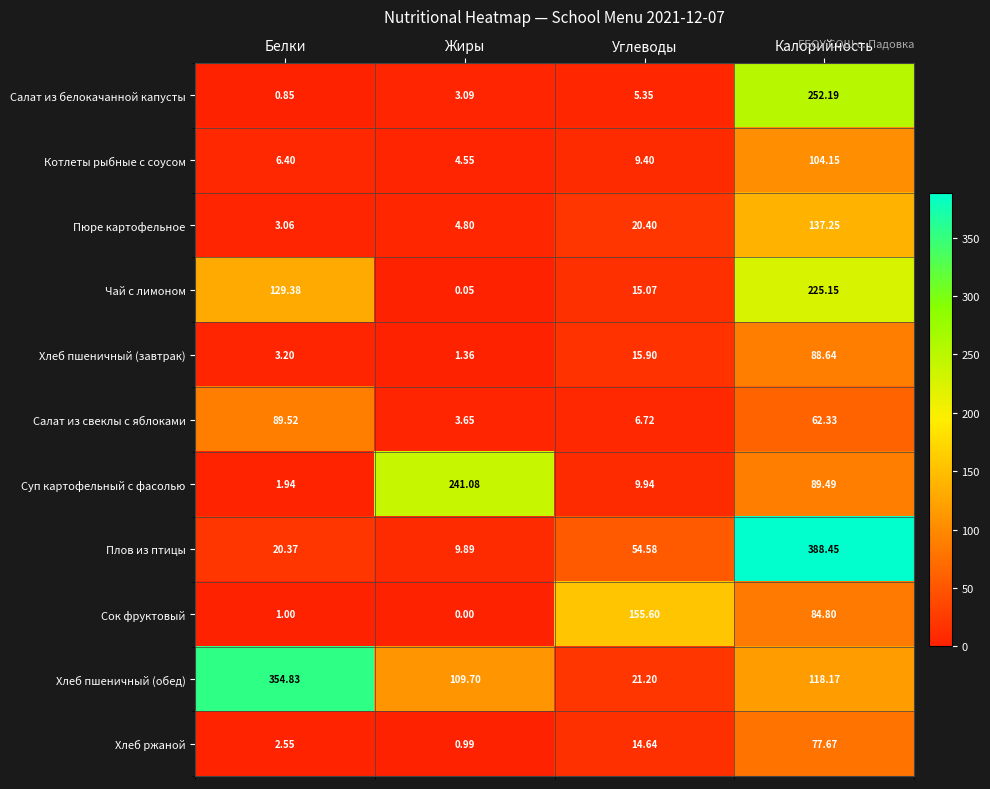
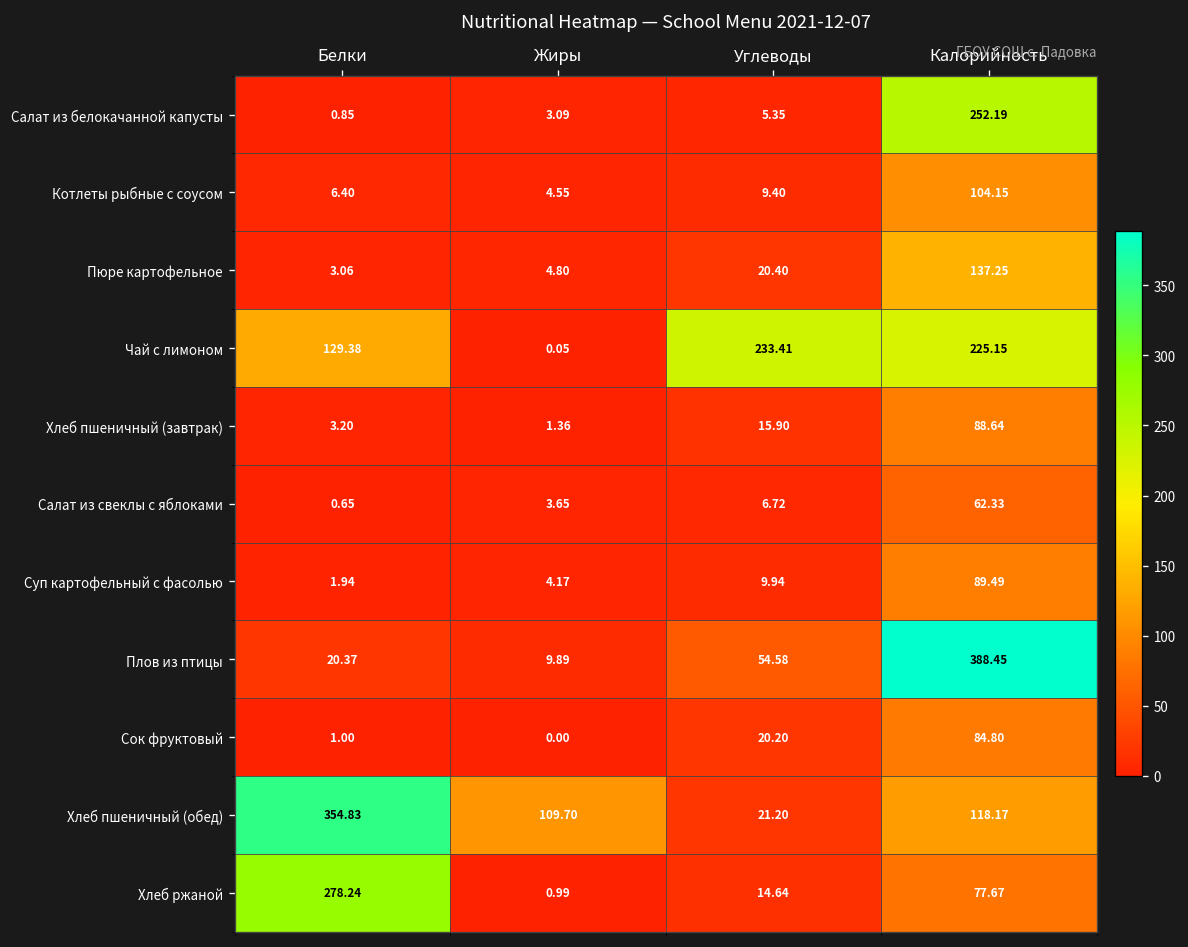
  {
    "Салат из белокачанной капусты": {
      "Белки": 0.85,
      "Жиры": 3.09,
      "Углеводы": 5.35,
      "Калорийность": 252.19
    },
    "Котлеты рыбные с соусом": {
      "Белки": 6.40,
      "Жиры": 4.55,
      "Углеводы": 9.40,
      "Калорийность": 104.15
    },
    "Пюре картофельное": {
      "Белки": 3.06,
      "Жиры": 4.80,
      "Углеводы": 20.40,
      "Калорийность": 137.25
    },
    "Чай с лимоном": {
      "Белки": 129.38,
      "Жиры": 0.05,
-     "Углеводы": 15.07,
+     "Углеводы": 233.41,
      "Калорийность": 225.15
    },
    "Хлеб пшеничный (завтрак)": {
      "Белки": 3.20,
      "Жиры": 1.36,
      "Углеводы": 15.90,
      "Калорийность": 88.64
    },
    "Салат из свеклы с яблоками": {
-     "Белки": 89.52,
+     "Белки": 0.65,
      "Жиры": 3.65,
      "Углеводы": 6.72,
      "Калорийность": 62.33
    },
    "Суп картофельный с фасолью": {
      "Белки": 1.94,
-     "Жиры": 241.08,
+     "Жиры": 4.17,
      "Углеводы": 9.94,
      "Калорийность": 89.49
    },
    "Плов из птицы": {
      "Белки": 20.37,
      "Жиры": 9.89,
      "Углеводы": 54.58,
      "Калорийность": 388.45
    },
    "Сок фруктовый": {
      "Белки": 1.00,
      "Жиры": 0.00,
-     "Углеводы": 155.60,
+     "Углеводы": 20.20,
      "Калорийность": 84.80
    },
    "Хлеб пшеничный (обед)": {
      "Белки": 354.83,
      "Жиры": 109.70,
      "Углеводы": 21.20,
      "Калорийность": 118.17
    },
    "Хлеб ржаной": {
-     "Белки": 2.55,
+     "Белки": 278.24,
      "Жиры": 0.99,
      "Углеводы": 14.64,
      "Калорийность": 77.67
    }
  }
